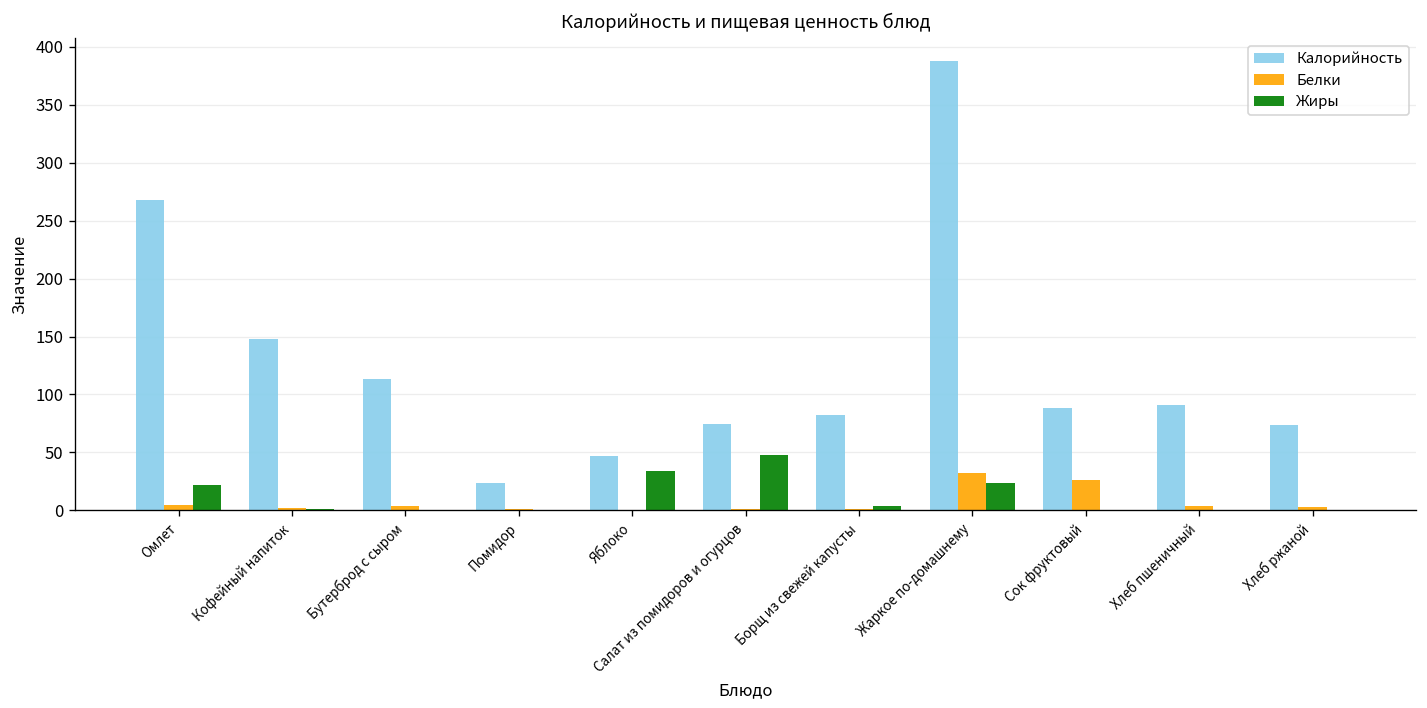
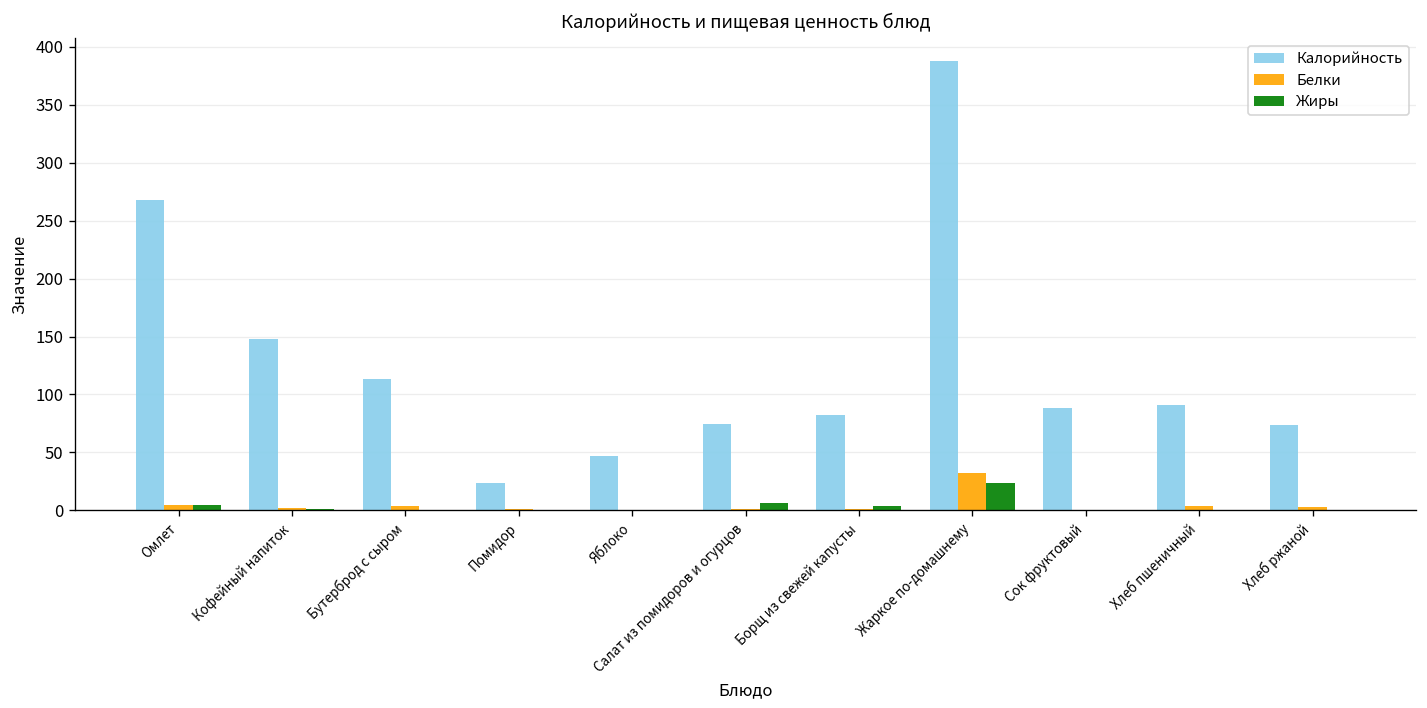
  {
    "Калорийность": {
      "Омлет": 270,
      "Кофейный напиток": 150,
      "Бутерброд с сыром": 110,
      "Помидор": 20,
      "Яблоко": 50,
      "Салат из помидоров и огурцов": 70,
      "Борщ из свежей капусты": 80,
      "Жаркое по-домашнему": 390,
      "Сок фруктовый": 90,
      "Хлеб пшеничный": 90,
      "Хлеб ржаной": 70
    },
    "Белки": {
      "Омлет": 0,
      "Бутерброд с сыром": 0,
      "Яблоко": 0,
      "Жаркое по-домашнему": 30,
-     "Сок фруктовый": 30,
+     "Сок фруктовый": 0,
      "Хлеб пшеничный": 0,
      "Хлеб ржаной": 0
    },
    "Жиры": {
-     "Омлет": 20,
+     "Омлет": 0,
      "Помидор": 0,
-     "Яблоко": 30,
-     "Салат из помидоров и огурцов": 50,
+     "Яблоко": 0,
+     "Салат из помидоров и огурцов": 10,
      "Борщ из свежей капусты": 0,
      "Жаркое по-домашнему": 20,
      "Сок фруктовый": 0
    }
  }
